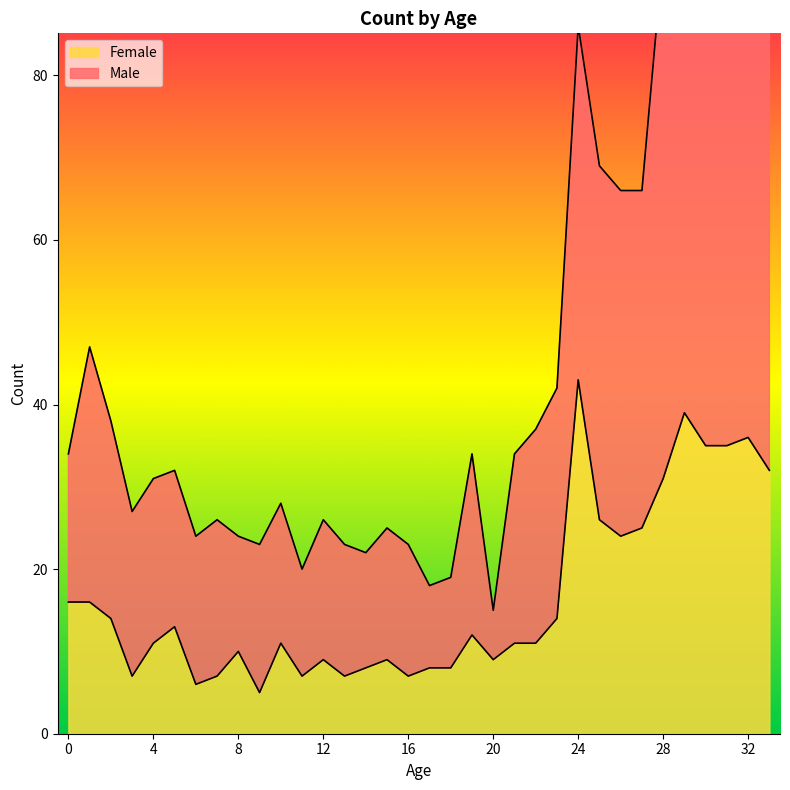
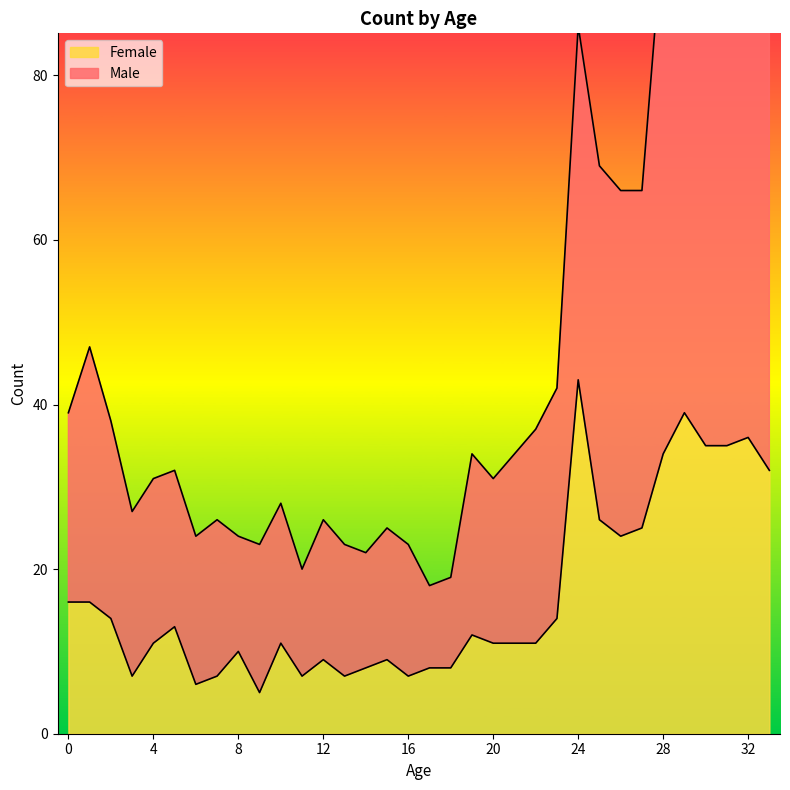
  {
    "Female": {
      "0": 16,
      "4": 11,
      "8": 10,
      "12": 9,
      "16": 7,
-     "20": 9,
+     "20": 11,
      "24": 43,
-     "28": 31,
+     "28": 34,
      "32": 36
    },
    "Male": {
-     "0": 18,
+     "0": 23,
      "4": 20,
      "8": 14,
      "12": 17,
      "16": 16,
-     "20": 6
+     "20": 20
    }
  }
